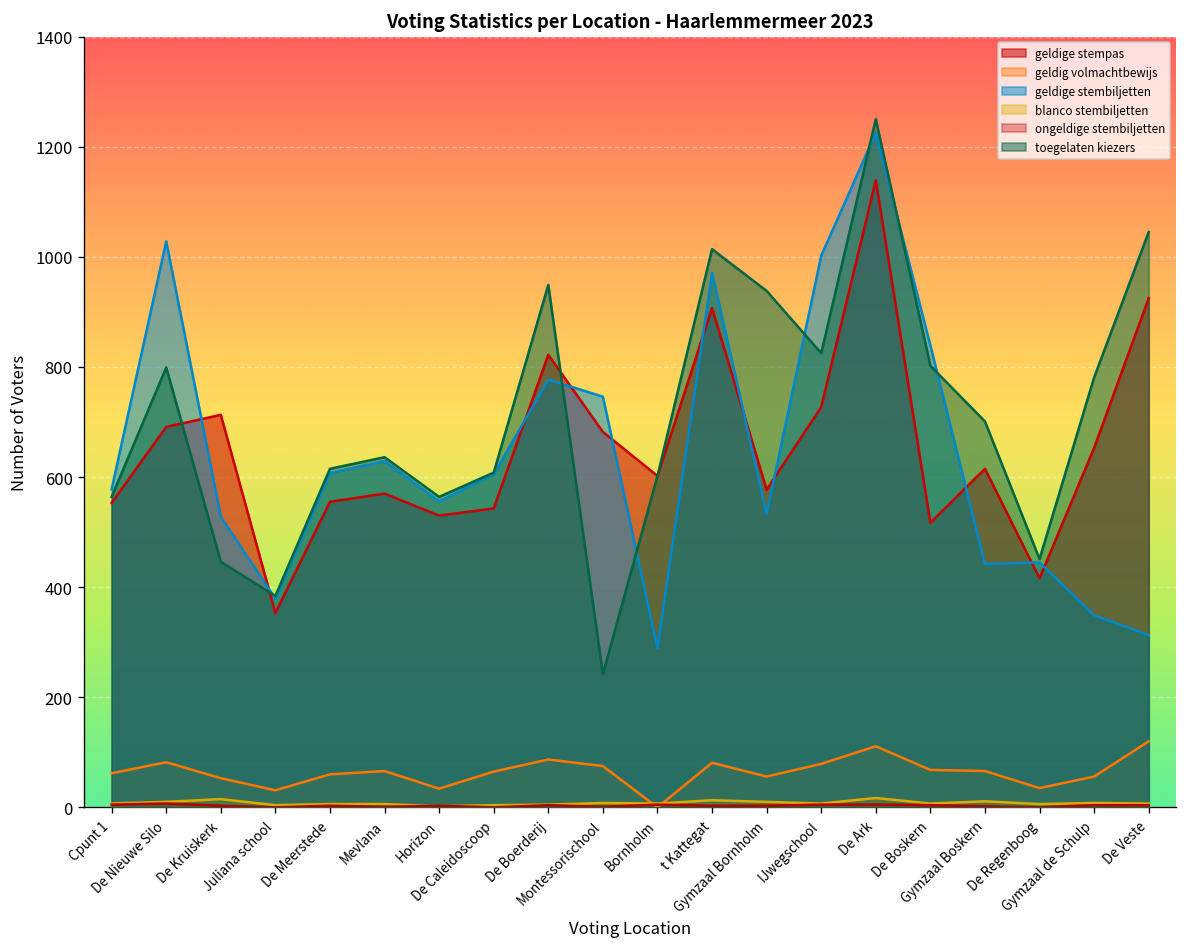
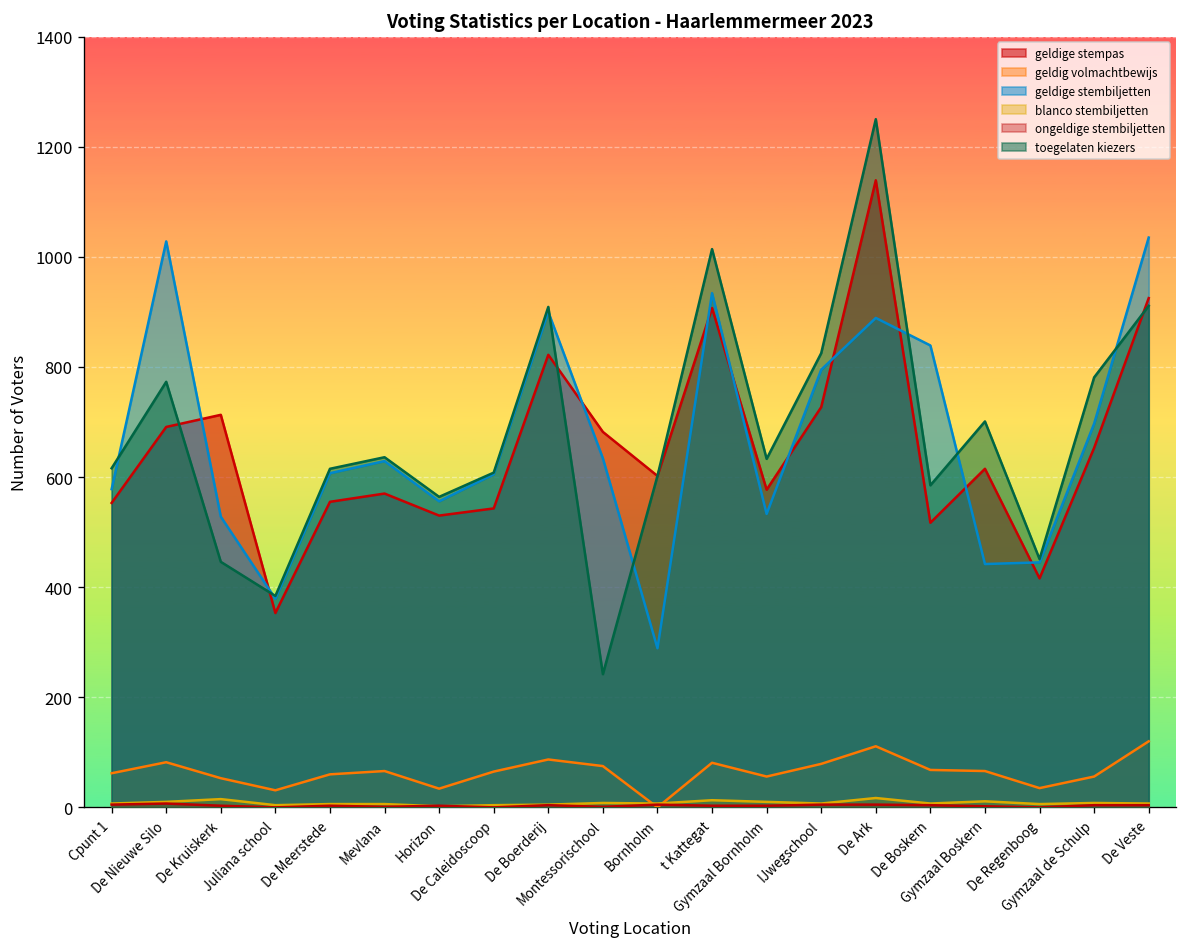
  {
    "geldige stembiljetten": {
      "Cpunt 1": 580,
      "De Nieuwe Silo": 1030,
      "De Kruiskerk": 530,
      "De Meerstede": 610,
      "Mevlana": 630,
      "Horizon": 560,
-     "De Boerderij": 780,
-     "Montessorischool": 750,
+     "De Boerderij": 900,
+     "Montessorischool": 630,
      "Bornholm": 290,
-     "t Kattegat": 970,
+     "t Kattegat": 930,
      "Gymzaal Bornholm": 530,
-     "IJwegschool": 1000,
-     "De Ark": 1230,
+     "IJwegschool": 800,
+     "De Ark": 890,
      "De Boskern": 840,
      "Gymzaal Boskern": 440,
      "De Regenboog": 450,
-     "Gymzaal de Schulp": 350,
-     "De Veste": 310
+     "Gymzaal de Schulp": 700,
+     "De Veste": 1040
    },
    "toegelaten kiezers": {
-     "Cpunt 1": 560,
-     "De Nieuwe Silo": 800,
+     "Cpunt 1": 620,
+     "De Nieuwe Silo": 770,
      "De Kruiskerk": 450,
      "De Meerstede": 620,
      "Mevlana": 640,
      "Horizon": 560,
-     "De Boerderij": 950,
+     "De Boerderij": 910,
      "Montessorischool": 240,
      "t Kattegat": 1010,
-     "Gymzaal Bornholm": 940,
+     "Gymzaal Bornholm": 630,
      "IJwegschool": 830,
      "De Ark": 1250,
-     "De Boskern": 800,
+     "De Boskern": 590,
      "Gymzaal Boskern": 700,
      "De Regenboog": 450,
      "Gymzaal de Schulp": 780,
-     "De Veste": 1050
+     "De Veste": 910
    }
  }
